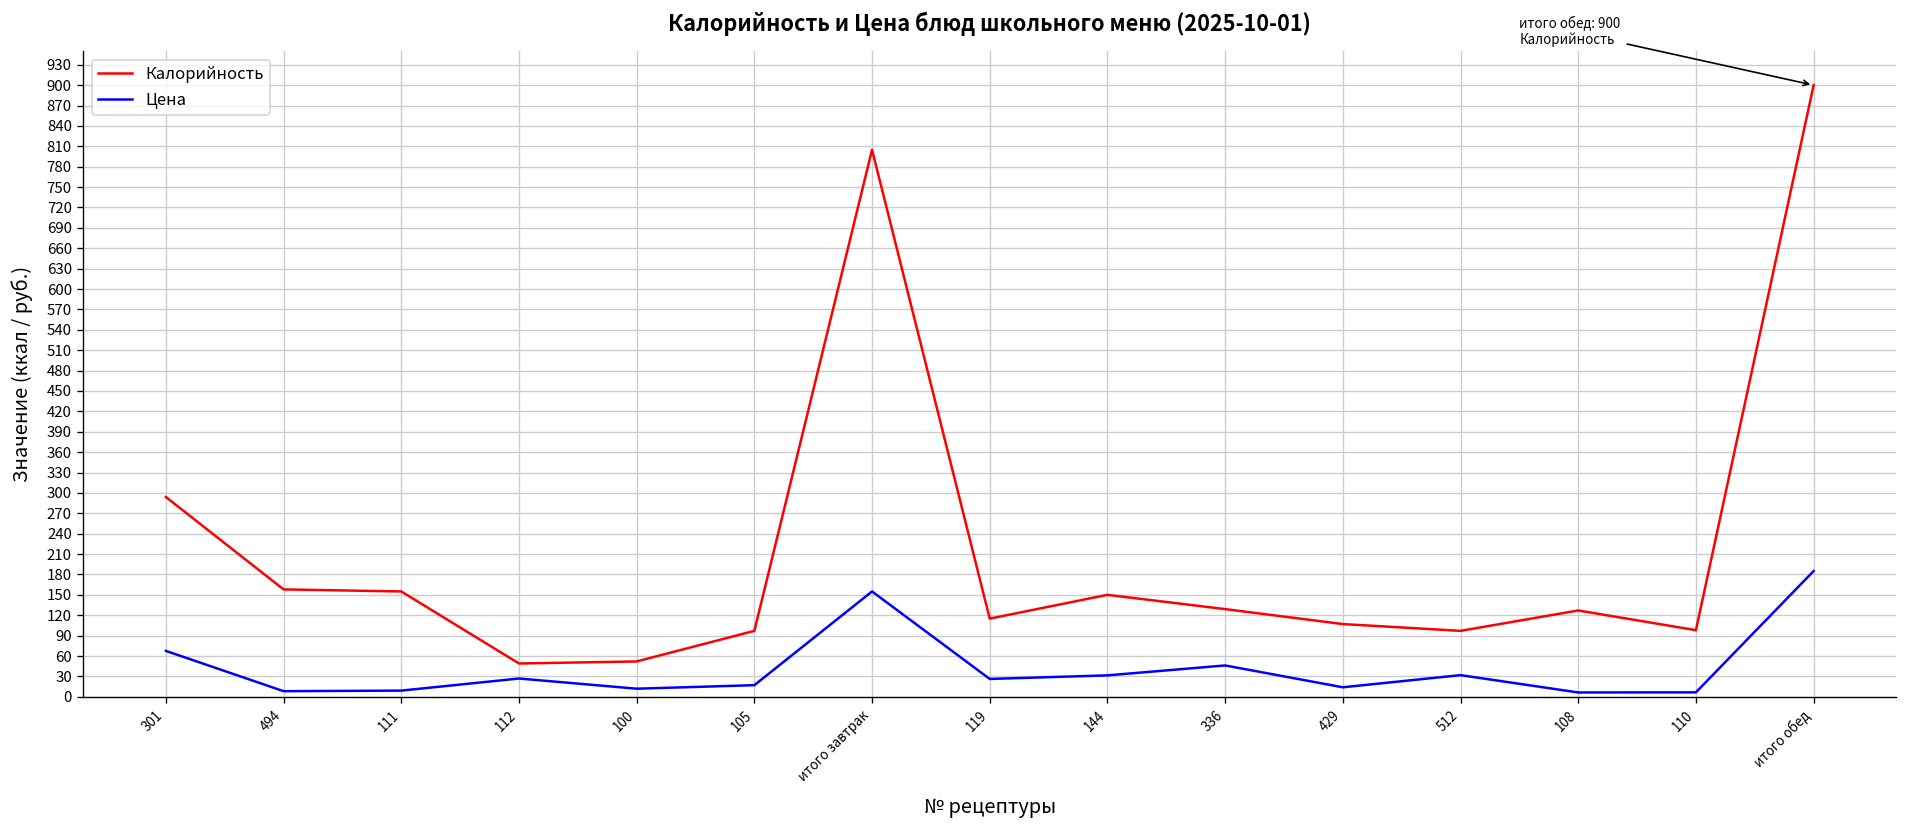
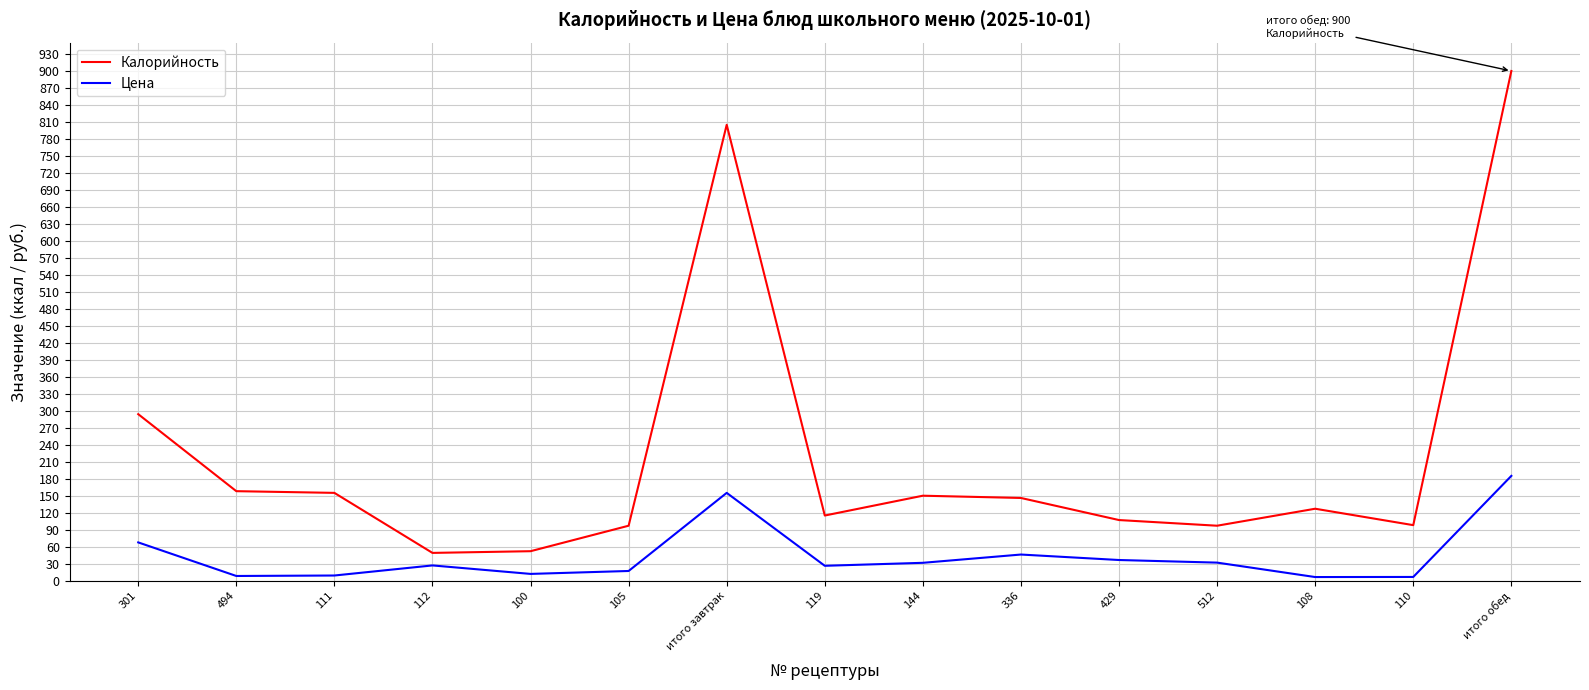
  {
    "Калорийность": {
      "301": 290,
      "494": 160,
      "111": 160,
      "112": 50,
      "100": 50,
      "105": 100,
      "итого завтрак": 810,
      "119": 120,
      "144": 150,
-     "336": 130,
+     "336": 150,
      "429": 110,
      "512": 100,
      "108": 130,
      "110": 100
    },
    "Цена": {
      "301": 70,
      "494": 10,
      "111": 10,
      "112": 30,
      "100": 10,
      "105": 20,
      "итого завтрак": 160,
      "119": 30,
      "144": 30,
      "336": 50,
-     "429": 10,
+     "429": 40,
      "512": 30,
      "108": 10,
      "110": 10,
      "итого обед": 190
    }
  }
